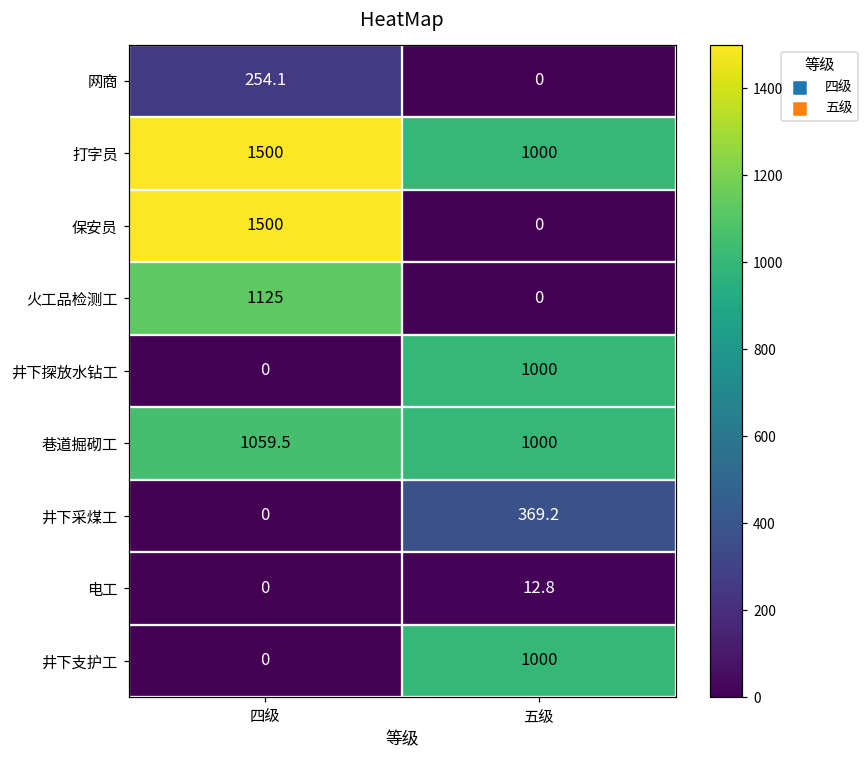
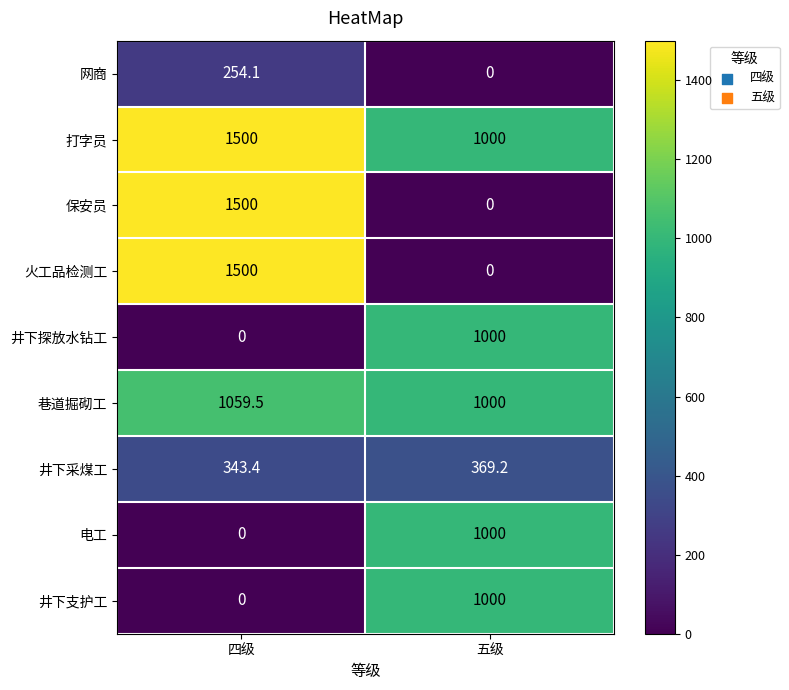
  {
    "网商": {
      "四级": 254.1,
      "五级": 0
    },
    "打字员": {
      "四级": 1500,
      "五级": 1000
    },
    "保安员": {
      "四级": 1500,
      "五级": 0
    },
    "火工品检测工": {
-     "四级": 1125,
+     "四级": 1500,
      "五级": 0
    },
    "井下探放水钻工": {
      "四级": 0,
      "五级": 1000
    },
    "巷道掘砌工": {
      "四级": 1059.5,
      "五级": 1000
    },
    "井下采煤工": {
-     "四级": 0,
+     "四级": 343.4,
      "五级": 369.2
    },
    "电工": {
      "四级": 0,
-     "五级": 12.8
+     "五级": 1000
    },
    "井下支护工": {
      "四级": 0,
      "五级": 1000
    }
  }
